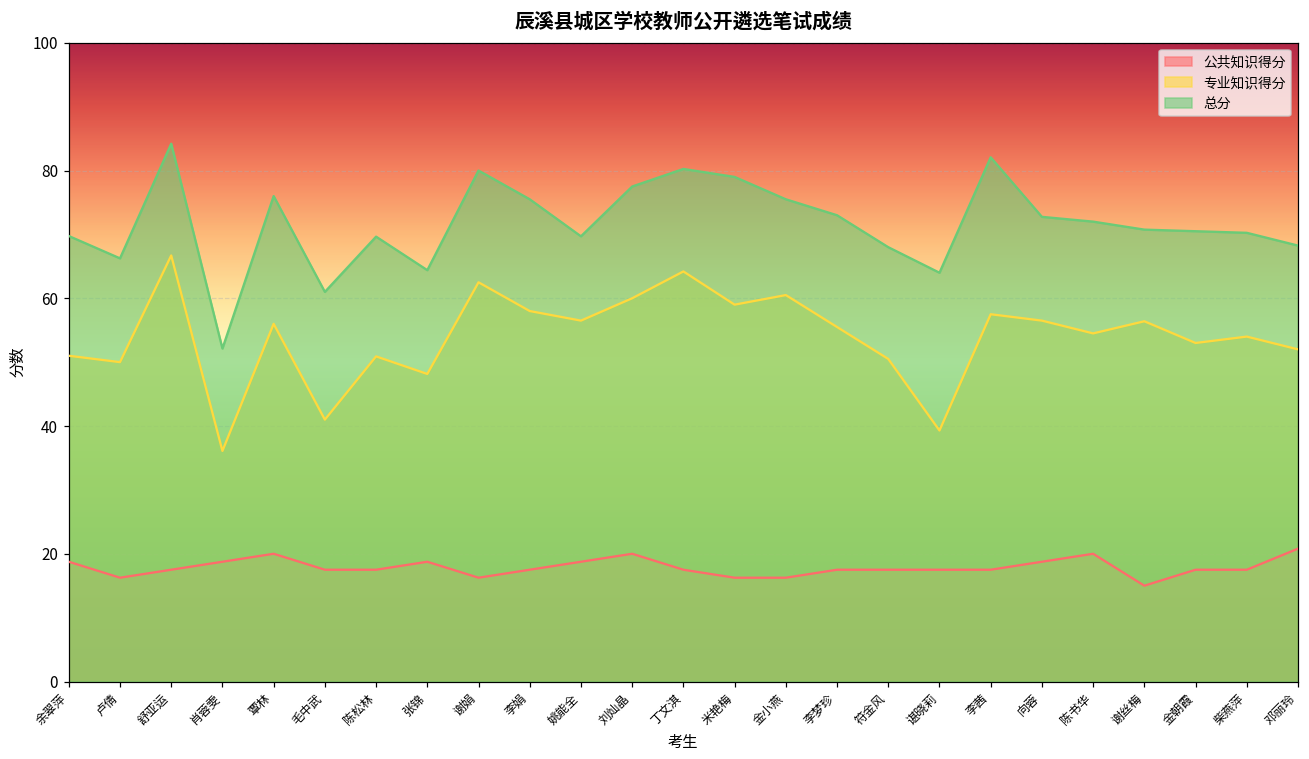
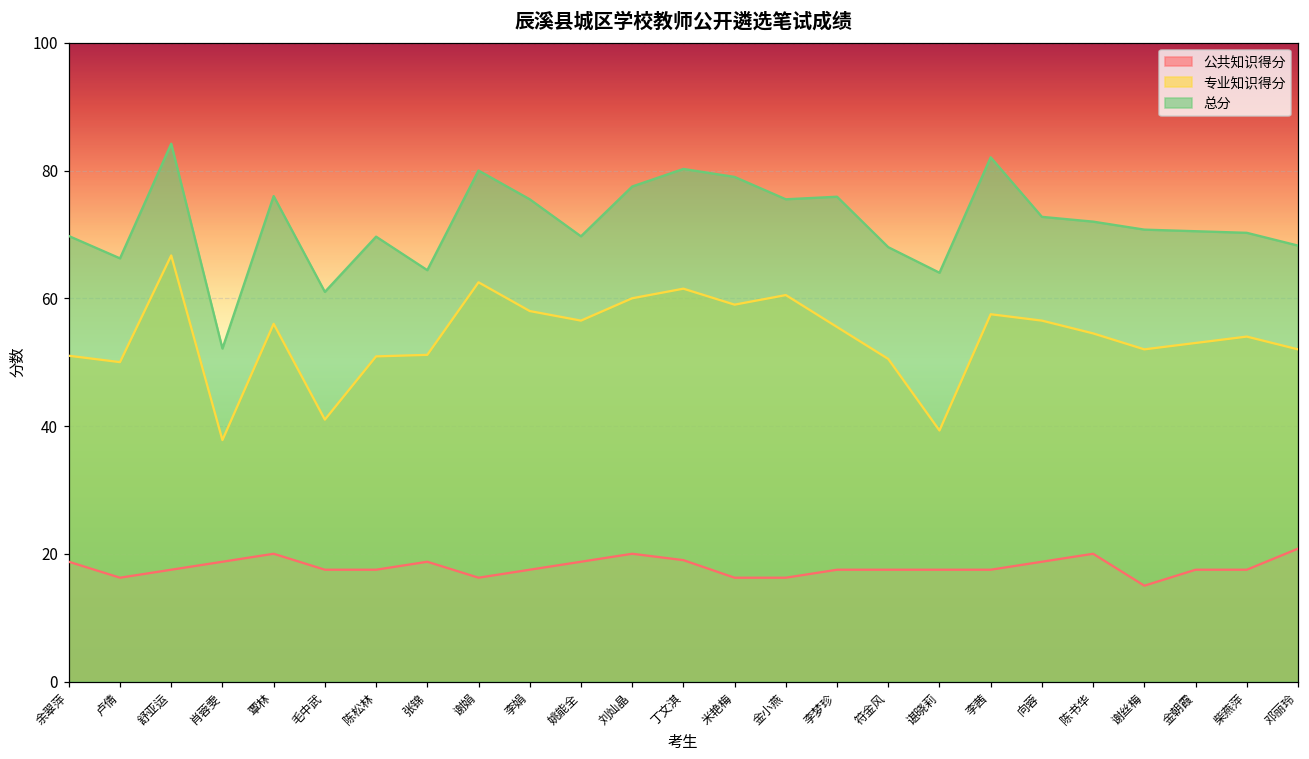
  {
    "公共知识得分": {
      "余翠萍": 19,
      "卢倩": 16,
      "舒亚运": 18,
      "肖蓉雯": 19,
      "覃林": 20,
      "毛中武": 18,
      "陈松林": 18,
      "张锦": 19,
      "谢娟": 16,
      "李娟": 18,
      "姚能全": 19,
      "刘灿晶": 20,
-     "丁文淇": 18,
+     "丁文淇": 19,
      "米艳梅": 16,
      "金小燕": 16,
      "李梦珍": 18,
      "符金风": 18,
      "谌晓莉": 18,
      "李茜": 18,
      "向蓉": 19,
      "陈书华": 20,
      "谢丝梅": 15,
      "金朝霞": 18,
      "柴燕萍": 18,
      "邓丽玲": 21
    },
    "专业知识得分": {
      "余翠萍": 51,
      "卢倩": 50,
      "舒亚运": 67,
-     "肖蓉雯": 36,
+     "肖蓉雯": 38,
      "覃林": 56,
      "毛中武": 41,
      "陈松林": 51,
-     "张锦": 48,
+     "张锦": 51,
      "谢娟": 63,
      "李娟": 58,
      "姚能全": 57,
      "刘灿晶": 60,
-     "丁文淇": 64,
+     "丁文淇": 62,
      "米艳梅": 59,
      "金小燕": 61,
      "李梦珍": 56,
      "符金风": 51,
      "谌晓莉": 39,
      "李茜": 58,
      "向蓉": 57,
      "陈书华": 55,
-     "谢丝梅": 56,
+     "谢丝梅": 52,
      "金朝霞": 53,
      "柴燕萍": 54,
      "邓丽玲": 52
    },
    "总分": {
      "余翠萍": 70,
      "卢倩": 66,
      "舒亚运": 84,
      "肖蓉雯": 52,
      "覃林": 76,
      "毛中武": 61,
      "陈松林": 70,
      "张锦": 64,
      "谢娟": 80,
      "李娟": 76,
      "姚能全": 70,
      "刘灿晶": 78,
      "丁文淇": 80,
      "米艳梅": 79,
      "金小燕": 76,
-     "李梦珍": 73,
+     "李梦珍": 76,
      "符金风": 68,
      "谌晓莉": 64,
      "李茜": 82,
      "向蓉": 73,
      "陈书华": 72,
      "谢丝梅": 71,
      "金朝霞": 71,
      "柴燕萍": 70,
      "邓丽玲": 68
    }
  }
